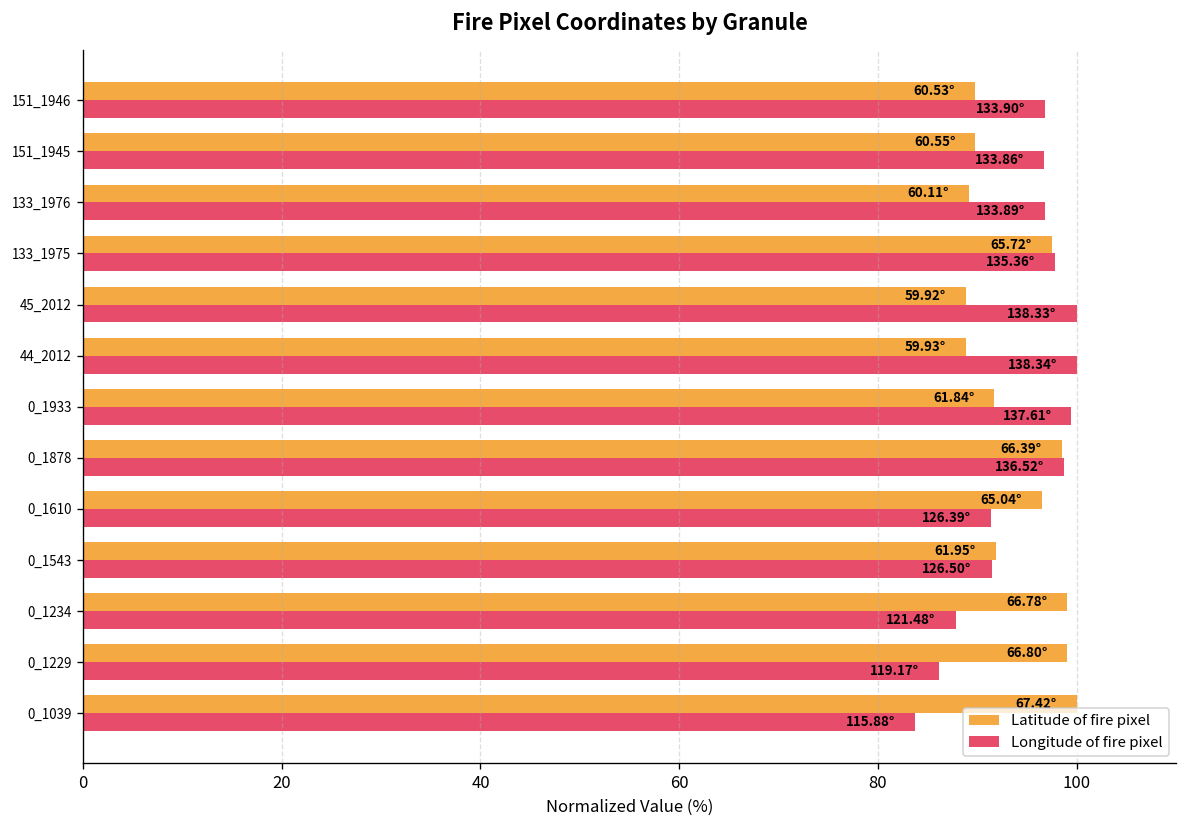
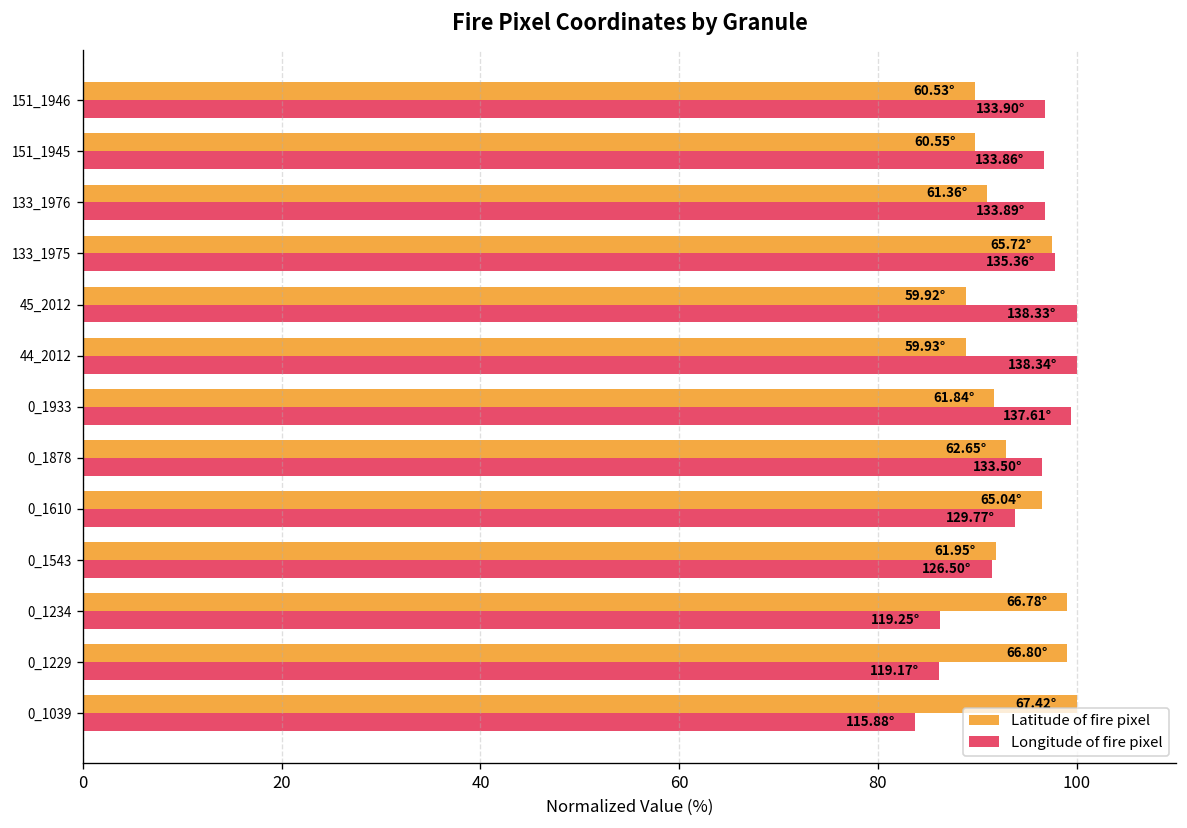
  {
    "Latitude of fire pixel": {
-     "133_1976": "60.11°",
-     "0_1878": "66.39°"
+     "133_1976": "61.36°",
+     "0_1878": "62.65°"
    },
    "Longitude of fire pixel": {
-     "0_1878": "136.52°",
-     "0_1610": "126.39°",
-     "0_1234": "121.48°"
+     "0_1878": "133.50°",
+     "0_1610": "129.77°",
+     "0_1234": "119.25°"
    }
  }
